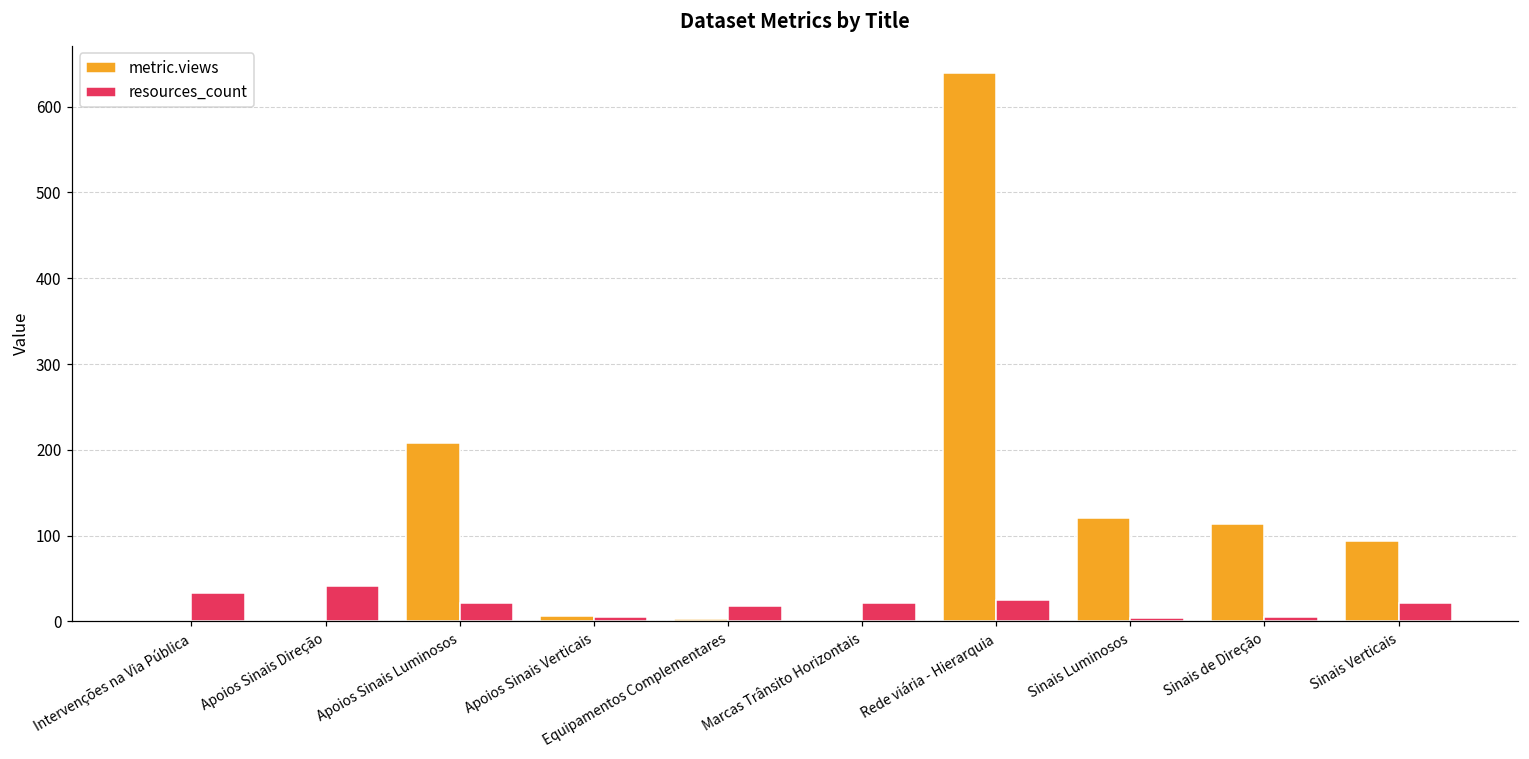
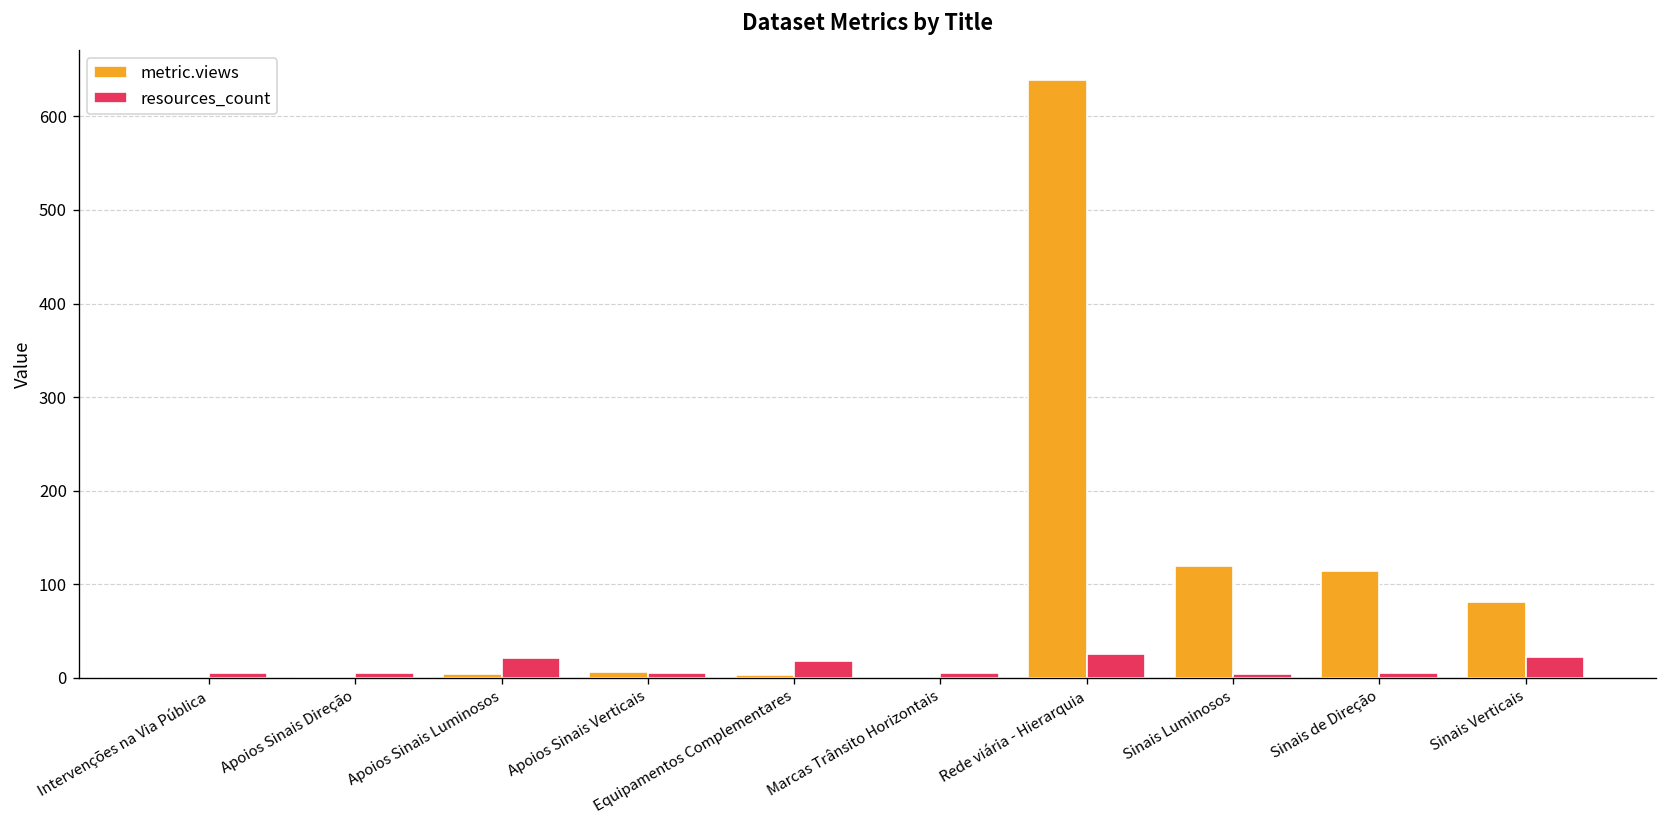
  {
    "metric.views": {
      "Intervenções na Via Pública": 0,
      "Apoios Sinais Direção": 0,
-     "Apoios Sinais Luminosos": 210,
+     "Apoios Sinais Luminosos": 0,
      "Apoios Sinais Verticais": 10,
      "Marcas Trânsito Horizontais": 0,
      "Rede viária - Hierarquia": 640,
      "Sinais Luminosos": 120,
      "Sinais de Direção": 110,
-     "Sinais Verticais": 90
+     "Sinais Verticais": 80
    },
    "resources_count": {
-     "Intervenções na Via Pública": 30,
-     "Apoios Sinais Direção": 40,
+     "Intervenções na Via Pública": 10,
+     "Apoios Sinais Direção": 10,
      "Apoios Sinais Luminosos": 20,
      "Apoios Sinais Verticais": 10,
      "Equipamentos Complementares": 20,
-     "Marcas Trânsito Horizontais": 20,
+     "Marcas Trânsito Horizontais": 10,
      "Rede viária - Hierarquia": 30,
      "Sinais Luminosos": 0,
      "Sinais de Direção": 10,
      "Sinais Verticais": 20
    }
  }
